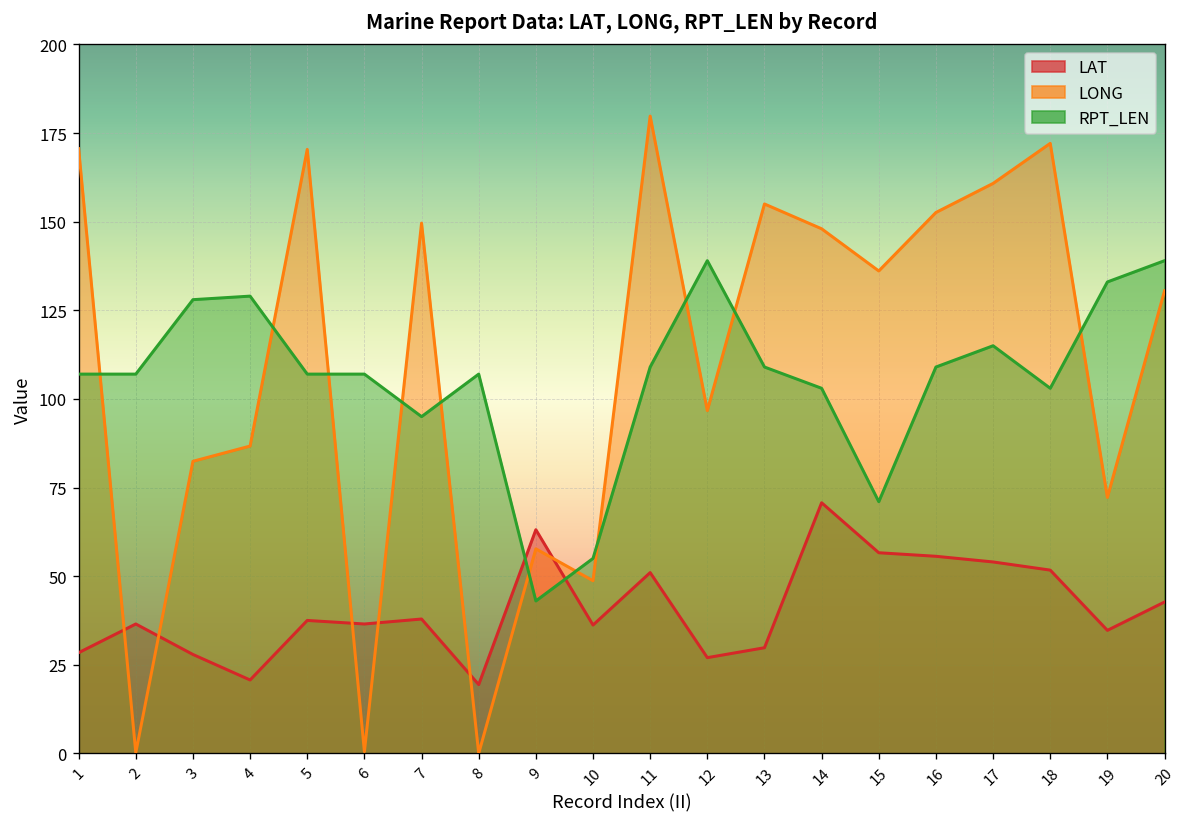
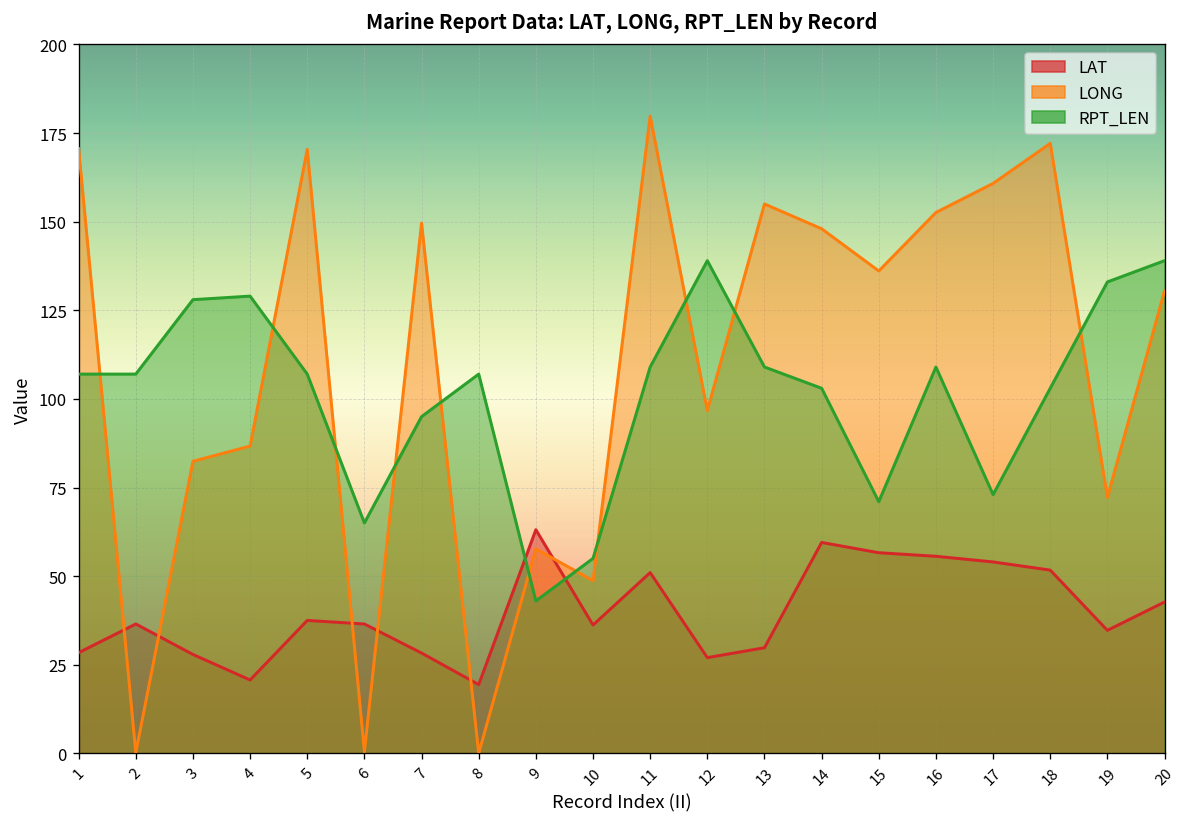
  {
    "LAT": {
      "1": 28,
      "2": 37,
      "3": 28,
      "4": 21,
      "5": 38,
      "6": 37,
-     "7": 38,
+     "7": 28,
      "8": 19,
      "9": 63,
      "10": 36,
      "11": 51,
      "12": 27,
      "13": 30,
-     "14": 71,
+     "14": 60,
      "15": 57,
      "16": 56,
      "17": 54,
      "18": 52,
      "19": 35,
      "20": 43
    },
    "LONG": {
      "1": 171,
      "2": 0,
      "3": 82,
      "4": 87,
      "5": 170,
      "6": 1,
      "7": 150,
      "8": 0,
      "9": 58,
      "10": 49,
      "11": 180,
      "12": 97,
      "13": 155,
      "14": 148,
      "15": 136,
      "16": 153,
      "17": 161,
      "18": 172,
      "19": 72,
      "20": 131
    },
    "RPT_LEN": {
      "1": 107,
      "2": 107,
      "3": 128,
      "4": 129,
      "5": 107,
-     "6": 107,
+     "6": 65,
      "7": 95,
      "8": 107,
      "9": 43,
      "10": 55,
      "11": 109,
      "12": 139,
      "13": 109,
      "14": 103,
      "15": 71,
      "16": 109,
-     "17": 115,
+     "17": 73,
      "18": 103,
      "19": 133,
      "20": 139
    }
  }
